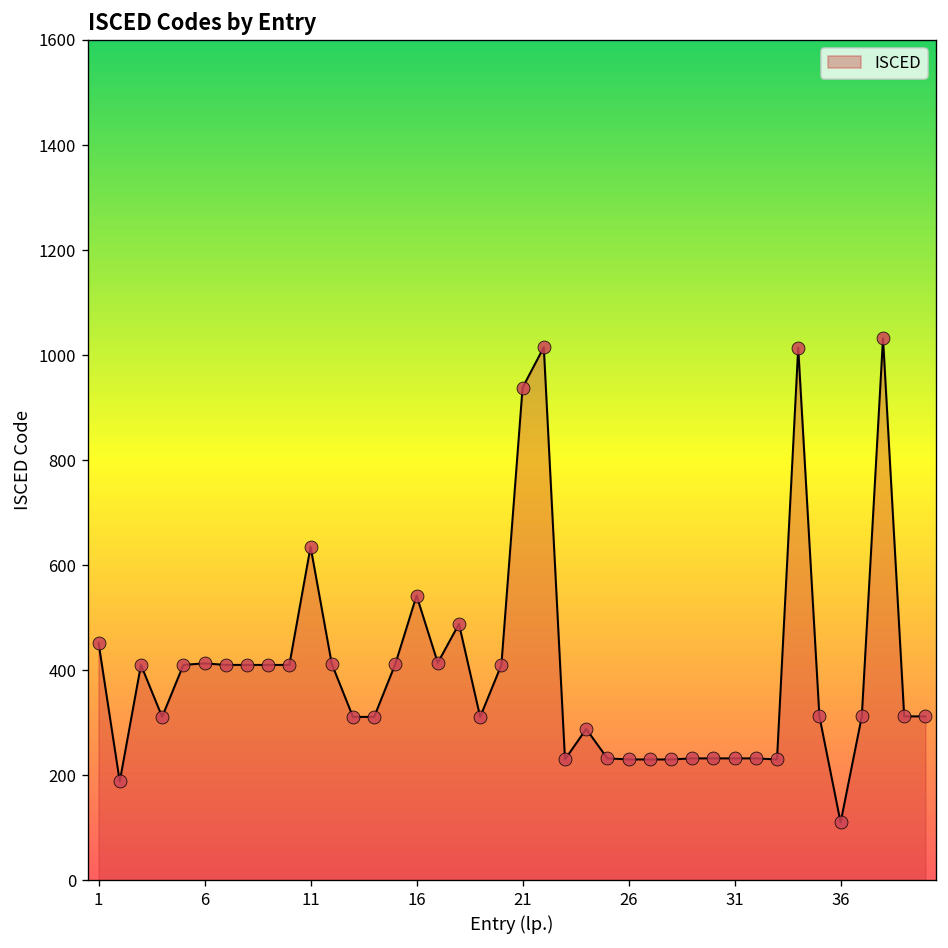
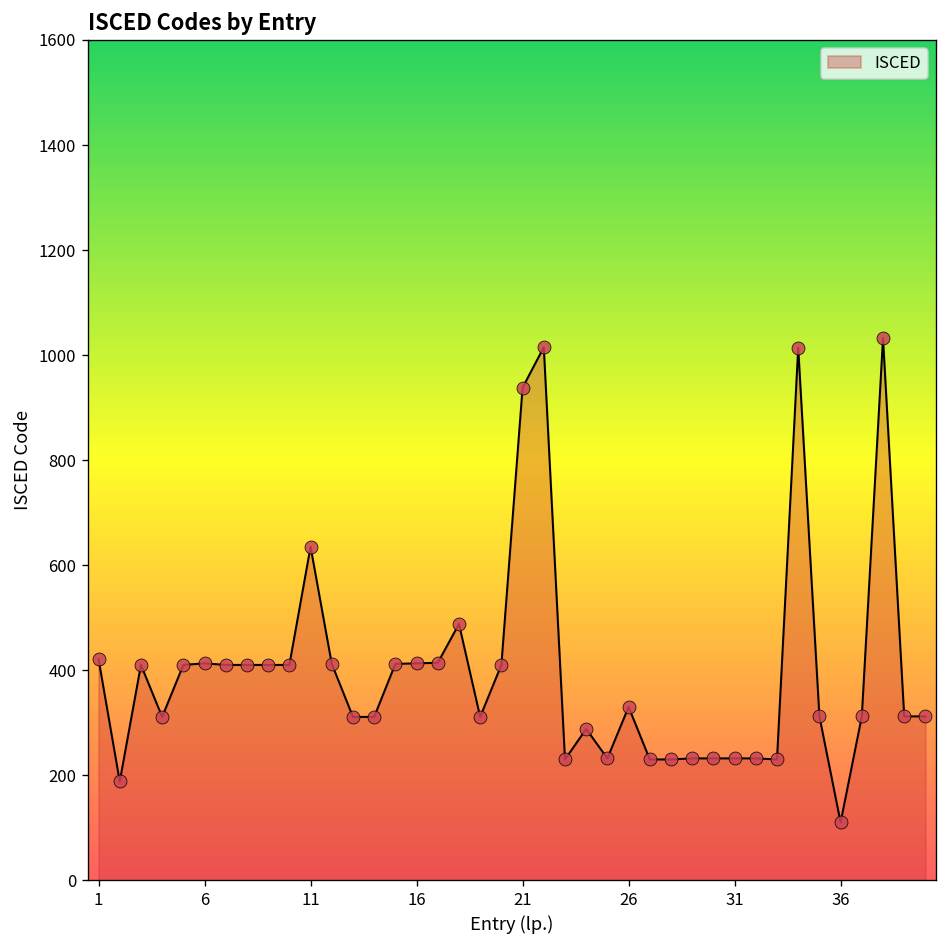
  {
-   "1": 450,
+   "1": 420,
    "6": 410,
    "11": 640,
-   "16": 540,
+   "16": 410,
    "21": 940,
-   "26": 230,
+   "26": 330,
    "31": 230,
    "36": 110
  }
